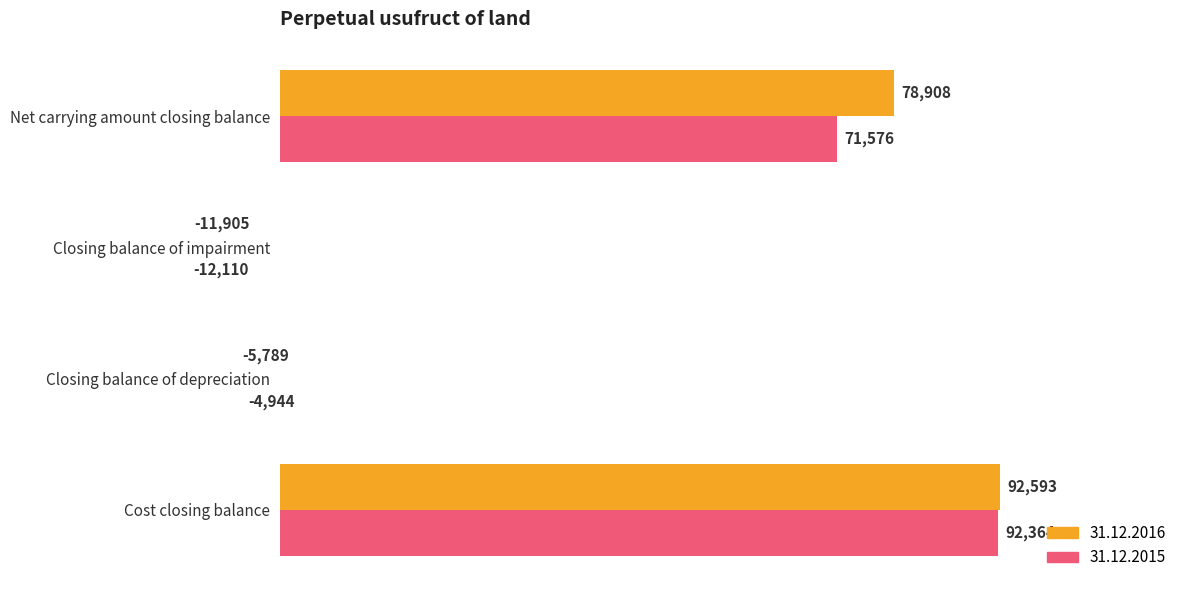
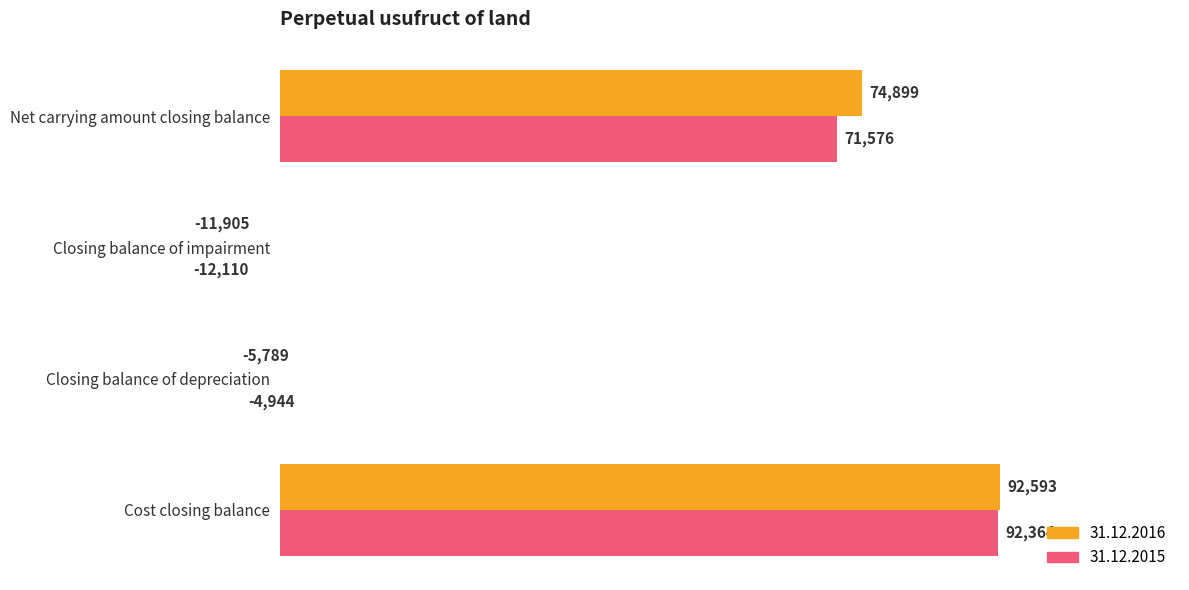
  {
    "31.12.2016": {
-     "Net carrying amount closing balance": "78,908",
+     "Net carrying amount closing balance": "74,899",
      "Cost closing balance": "92,593"
    },
    "31.12.2015": {
      "Net carrying amount closing balance": "71,576",
      "Cost closing balance": "92,364"
    }
  }
